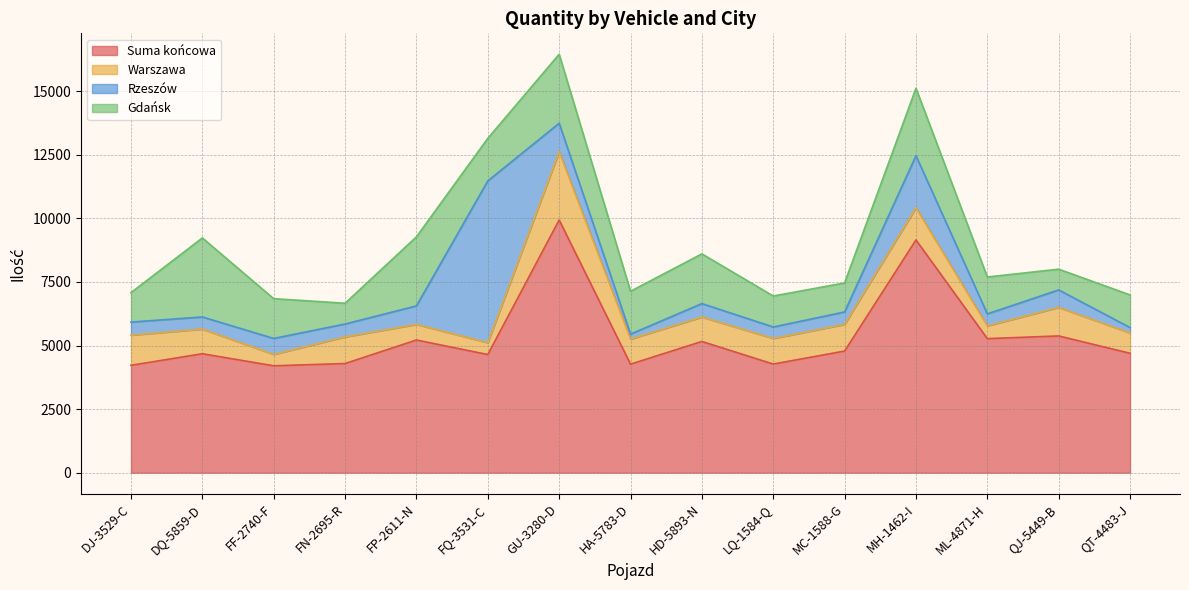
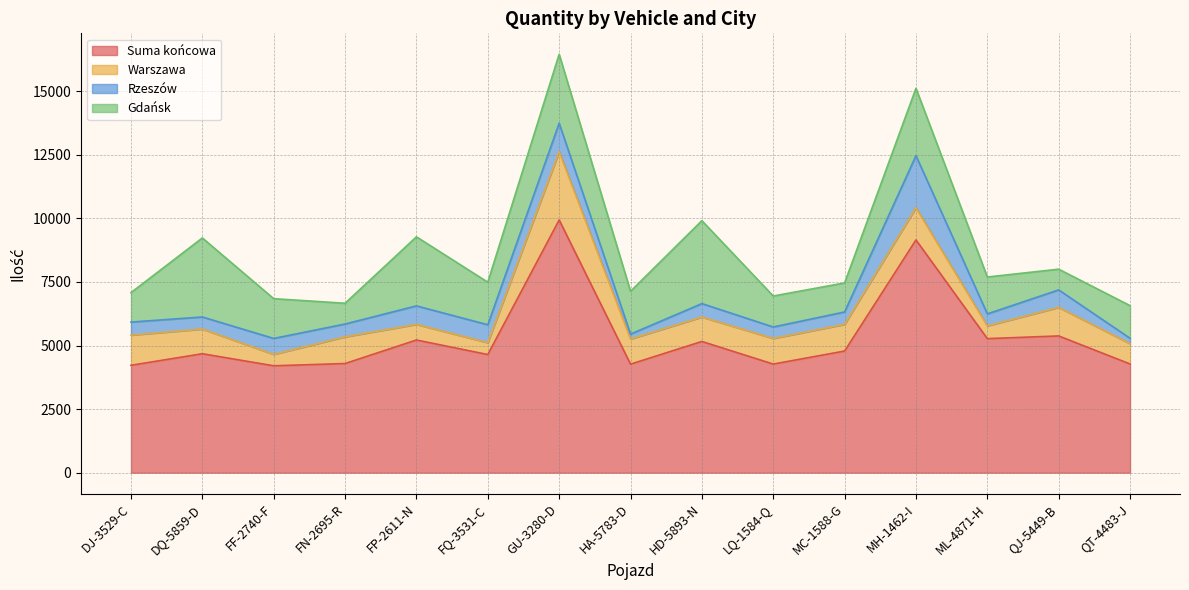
  {
    "Suma końcowa": {
      "DJ-3529-C": 4200,
      "DQ-5859-D": 4700,
      "FF-2740-F": 4200,
      "FN-2695-R": 4300,
      "FP-2611-N": 5200,
      "FQ-3531-C": 4600,
      "GU-3280-D": 9900,
      "HA-5783-D": 4300,
      "HD-5893-N": 5200,
      "LQ-1584-Q": 4300,
      "MC-1588-G": 4800,
      "MH-1462-I": 9200,
      "ML-4871-H": 5300,
      "QJ-5449-B": 5400,
-     "QT-4483-J": 4700
+     "QT-4483-J": 4300
    },
    "Warszawa": {
      "DJ-3529-C": 1200,
      "DQ-5859-D": 1000,
      "FF-2740-F": 400,
      "FN-2695-R": 1000,
      "FP-2611-N": 600,
      "FQ-3531-C": 500,
      "GU-3280-D": 2700,
      "HA-5783-D": 1000,
      "HD-5893-N": 1000,
      "LQ-1584-Q": 1000,
      "MC-1588-G": 1000,
      "MH-1462-I": 1300,
      "ML-4871-H": 500,
      "QJ-5449-B": 1100,
      "QT-4483-J": 800
    },
    "Rzeszów": {
      "DJ-3529-C": 500,
      "DQ-5859-D": 500,
      "FF-2740-F": 600,
      "FN-2695-R": 500,
      "FP-2611-N": 700,
-     "FQ-3531-C": 6400,
+     "FQ-3531-C": 700,
      "GU-3280-D": 1100,
      "HA-5783-D": 200,
      "HD-5893-N": 500,
      "LQ-1584-Q": 500,
      "MC-1588-G": 500,
      "MH-1462-I": 2000,
      "ML-4871-H": 500,
      "QJ-5449-B": 700,
      "QT-4483-J": 200
    },
    "Gdańsk": {
      "DJ-3529-C": 1200,
      "DQ-5859-D": 3100,
      "FF-2740-F": 1600,
      "FN-2695-R": 800,
      "FP-2611-N": 2700,
      "FQ-3531-C": 1700,
      "GU-3280-D": 2700,
      "HA-5783-D": 1700,
-     "HD-5893-N": 2000,
+     "HD-5893-N": 3300,
      "LQ-1584-Q": 1200,
      "MC-1588-G": 1100,
      "MH-1462-I": 2700,
      "ML-4871-H": 1500,
      "QJ-5449-B": 800,
      "QT-4483-J": 1300
    }
  }
